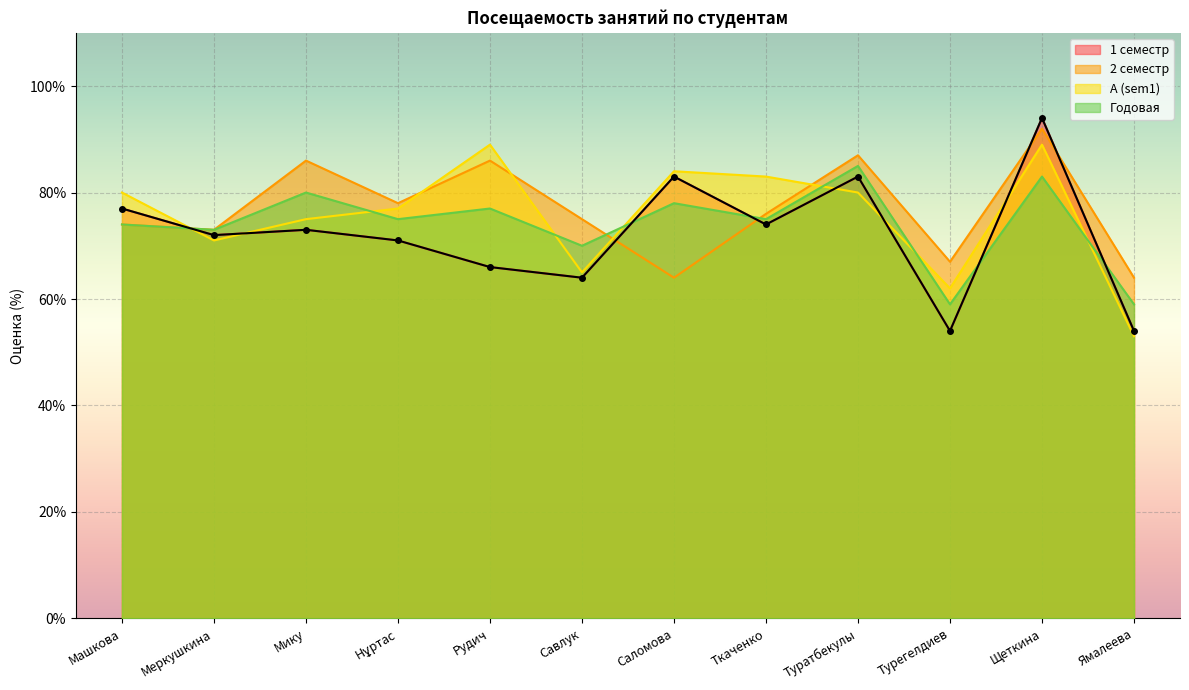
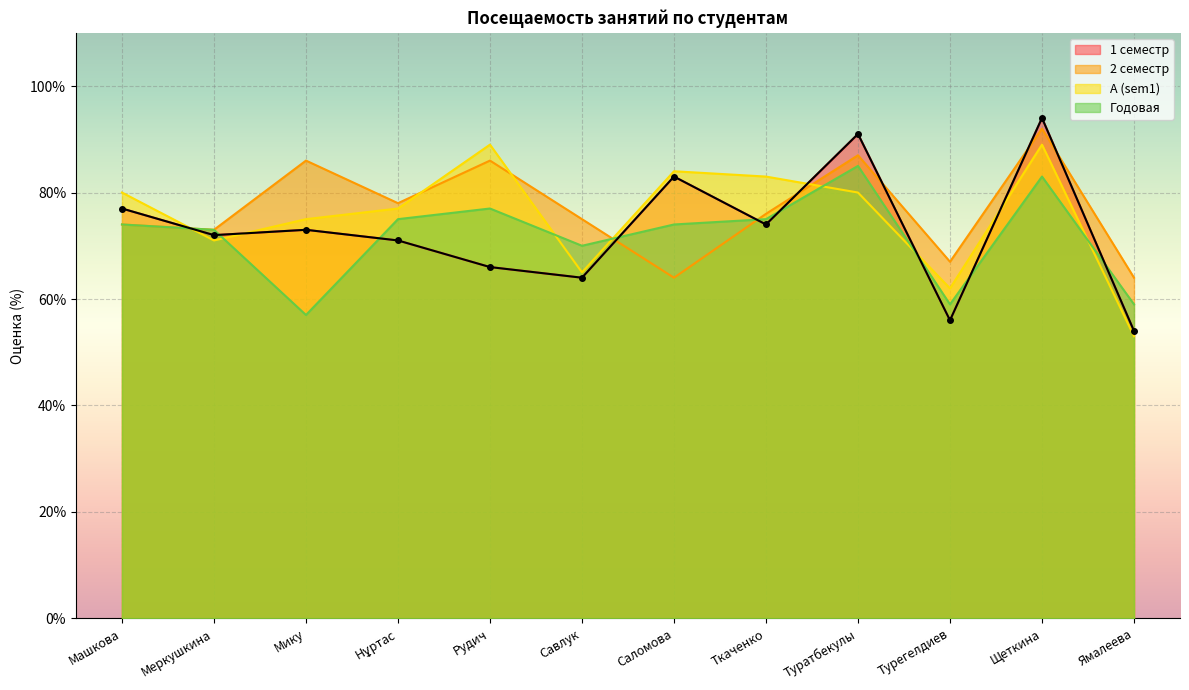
  {
    "1 семестр": {
      "Машкова": "77%",
      "Меркушкина": "72%",
      "Мику": "73%",
      "Нұртас": "71%",
      "Рудич": "66%",
      "Савлук": "64%",
      "Саломова": "83%",
      "Ткаченко": "74%",
-     "Туратбекулы": "83%",
-     "Турегелдиев": "54%",
+     "Туратбекулы": "91%",
+     "Турегелдиев": "56%",
      "Щеткина": "94%",
      "Ямалеева": "54%"
    },
    "Годовая": {
-     "Мику": "80%",
+     "Мику": "57%",
      "Нұртас": "75%",
      "Рудич": "77%",
      "Савлук": "70%",
-     "Саломова": "78%",
+     "Саломова": "74%",
      "Ткаченко": "75%",
      "Туратбекулы": "85%",
      "Турегелдиев": "59%",
      "Щеткина": "83%",
      "Ямалеева": "59%"
    }
  }
